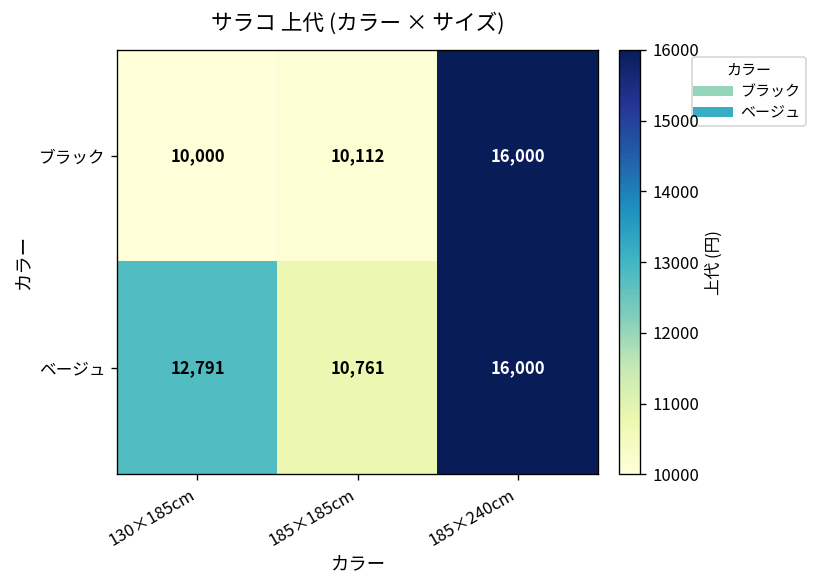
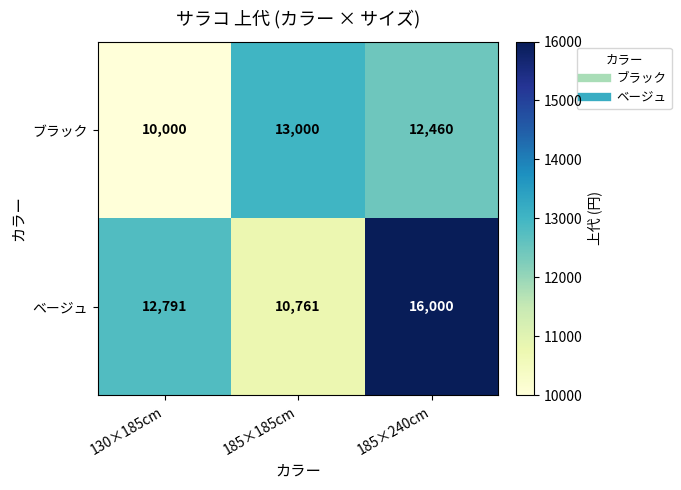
  {
    "ブラック": {
      "130×185cm": "10,000",
-     "185×185cm": "10,112",
-     "185×240cm": "16,000"
+     "185×185cm": "13,000",
+     "185×240cm": "12,460"
    },
    "ベージュ": {
      "130×185cm": "12,791",
      "185×185cm": "10,761",
      "185×240cm": "16,000"
    }
  }
